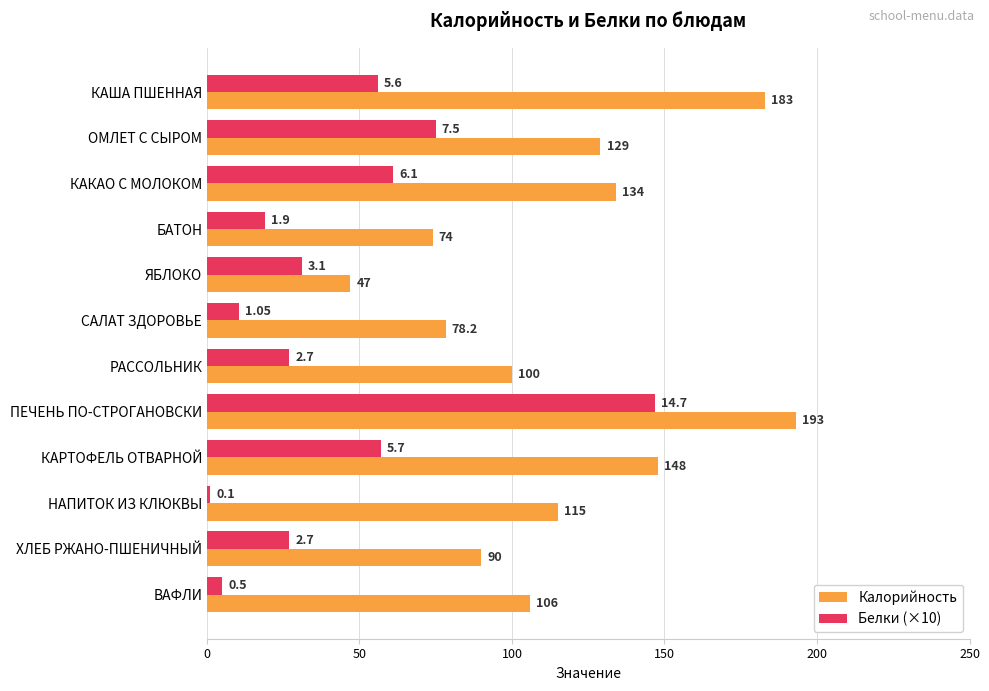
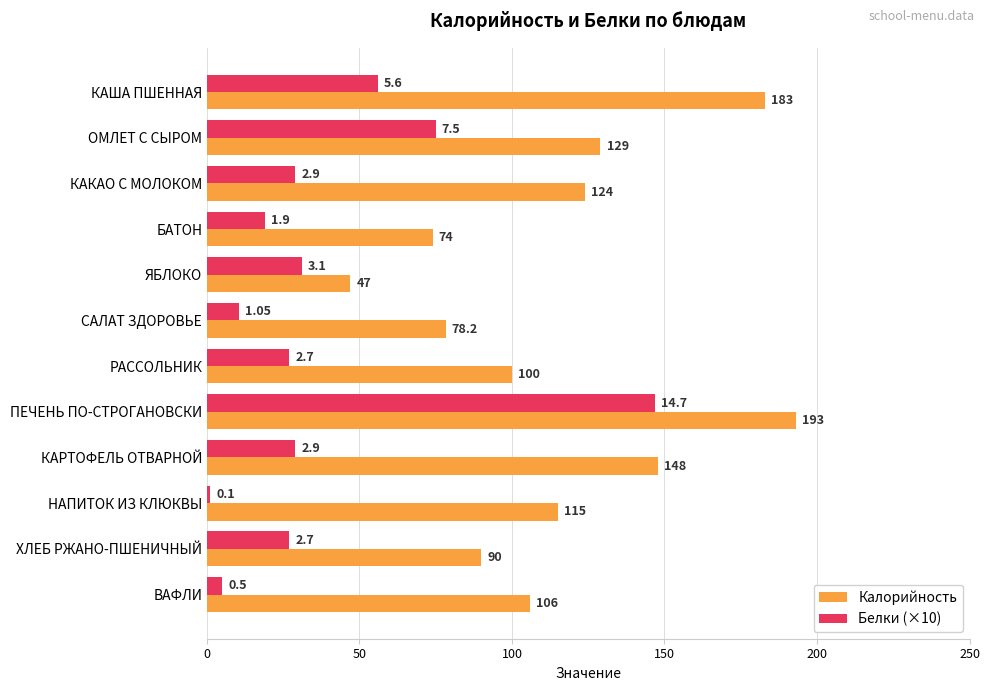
  {
    "Калорийность": {
      "КАША ПШЕННАЯ": 183,
      "ОМЛЕТ С СЫРОМ": 129,
-     "КАКАО С МОЛОКОМ": 134,
+     "КАКАО С МОЛОКОМ": 124,
      "БАТОН": 74,
      "ЯБЛОКО": 47,
      "САЛАТ ЗДОРОВЬЕ": 78.2,
      "РАССОЛЬНИК": 100,
      "ПЕЧЕНЬ ПО-СТРОГАНОВСКИ": 193,
      "КАРТОФЕЛЬ ОТВАРНОЙ": 148,
      "НАПИТОК ИЗ КЛЮКВЫ": 115,
      "ХЛЕБ РЖАНО-ПШЕНИЧНЫЙ": 90,
      "ВАФЛИ": 106
    },
    "Белки (×10)": {
-     "КАКАО С МОЛОКОМ": 6.1,
-     "КАРТОФЕЛЬ ОТВАРНОЙ": 5.7
+     "КАКАО С МОЛОКОМ": 2.9,
+     "КАРТОФЕЛЬ ОТВАРНОЙ": 2.9
    }
  }
